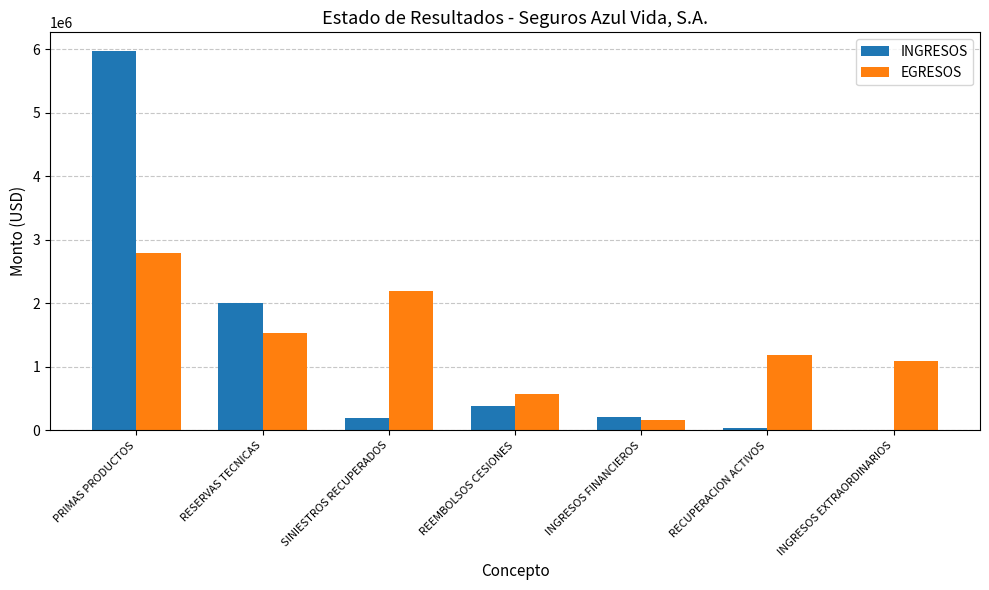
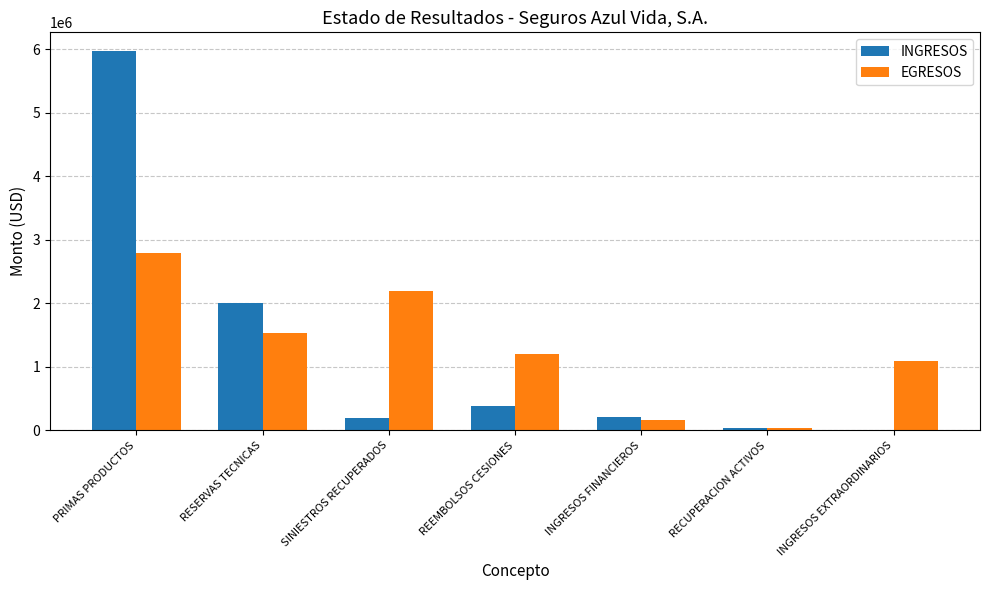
  {
    "INGRESOS": {
      "PRIMAS PRODUCTOS": 6000000,
      "RESERVAS TECNICAS": 2000000,
      "SINIESTROS RECUPERADOS": 200000,
      "REEMBOLSOS CESIONES": 400000,
      "INGRESOS FINANCIEROS": 200000
    },
    "EGRESOS": {
      "PRIMAS PRODUCTOS": 2800000,
      "RESERVAS TECNICAS": 1500000,
      "SINIESTROS RECUPERADOS": 2200000,
-     "REEMBOLSOS CESIONES": 600000,
+     "REEMBOLSOS CESIONES": 1200000,
      "INGRESOS FINANCIEROS": 200000,
-     "RECUPERACION ACTIVOS": 1200000,
+     "RECUPERACION ACTIVOS": 0,
      "INGRESOS EXTRAORDINARIOS": 1100000
    }
  }
